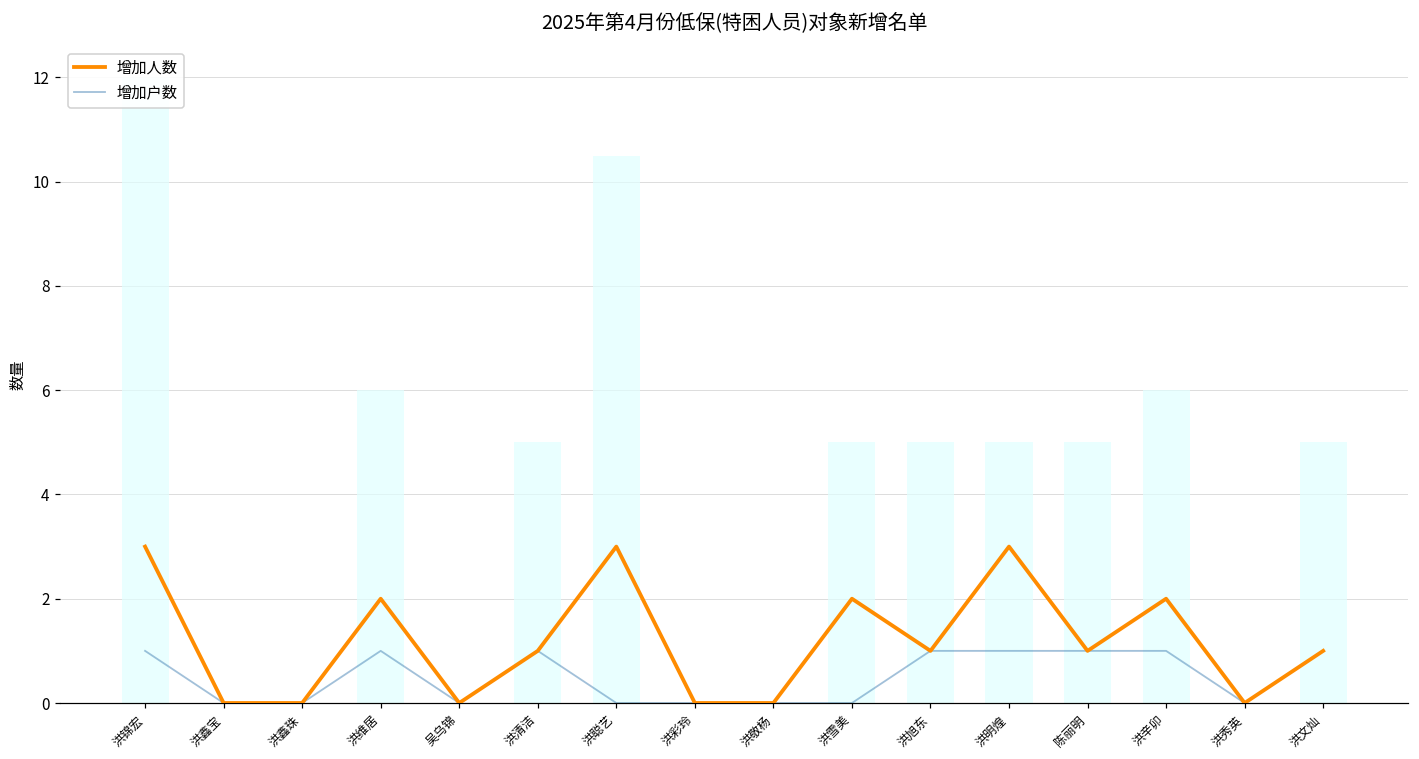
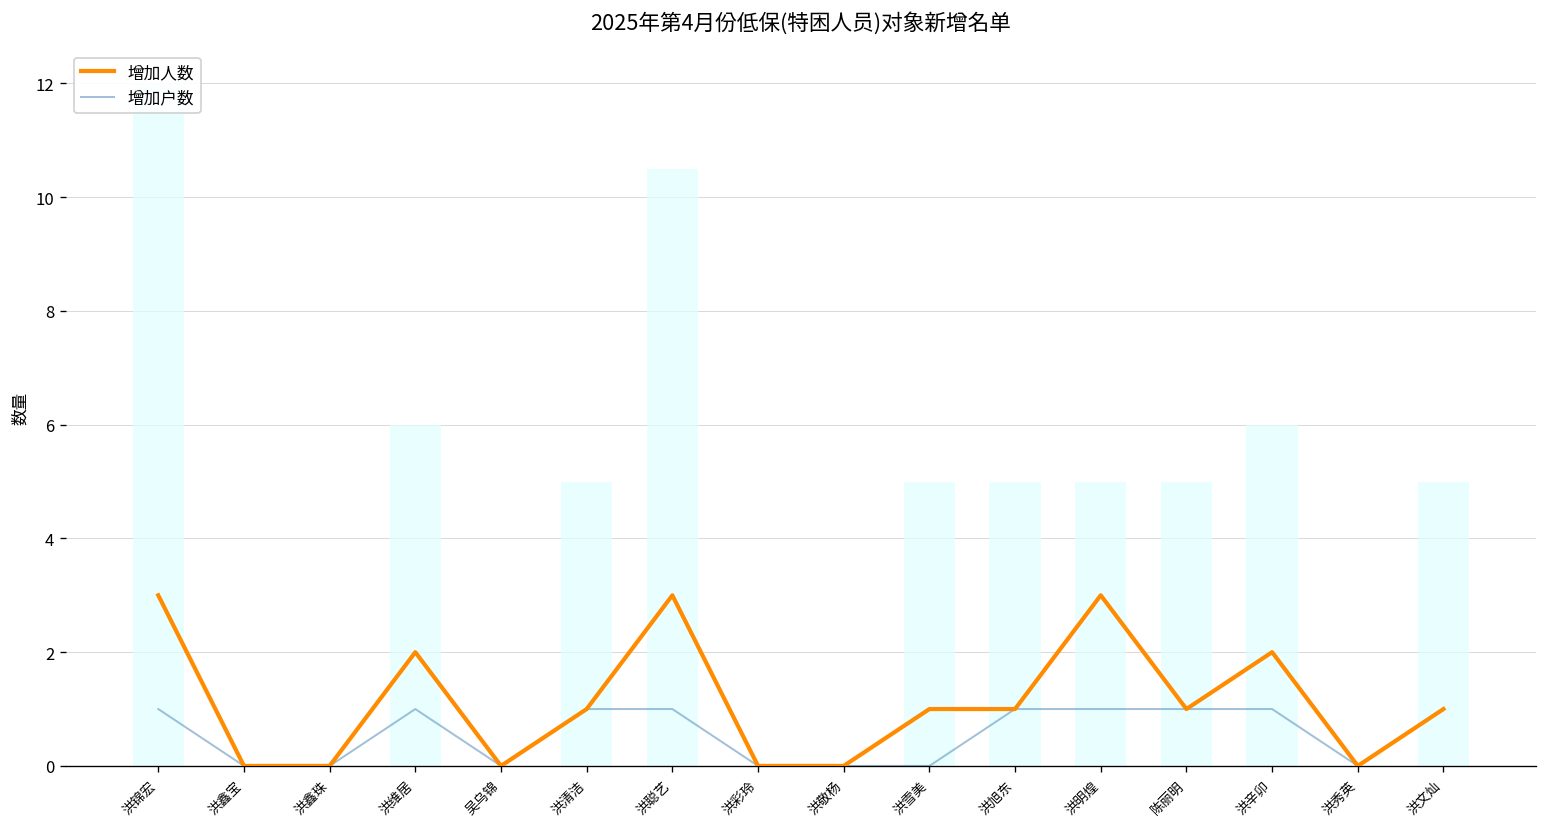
  {
    "增加人数": {
      "洪锦宏": 3,
      "洪维居": 2,
      "洪聪艺": 3,
-     "洪雪美": 2,
+     "洪雪美": 1,
      "洪明煌": 3,
      "洪辛卯": 2
    },
    "增加户数": {
      "洪锦宏": 1,
      "洪维居": 1,
-     "洪聪艺": 0,
+     "洪聪艺": 1,
      "洪雪美": 0,
      "洪明煌": 1,
      "洪辛卯": 1
    }
  }
